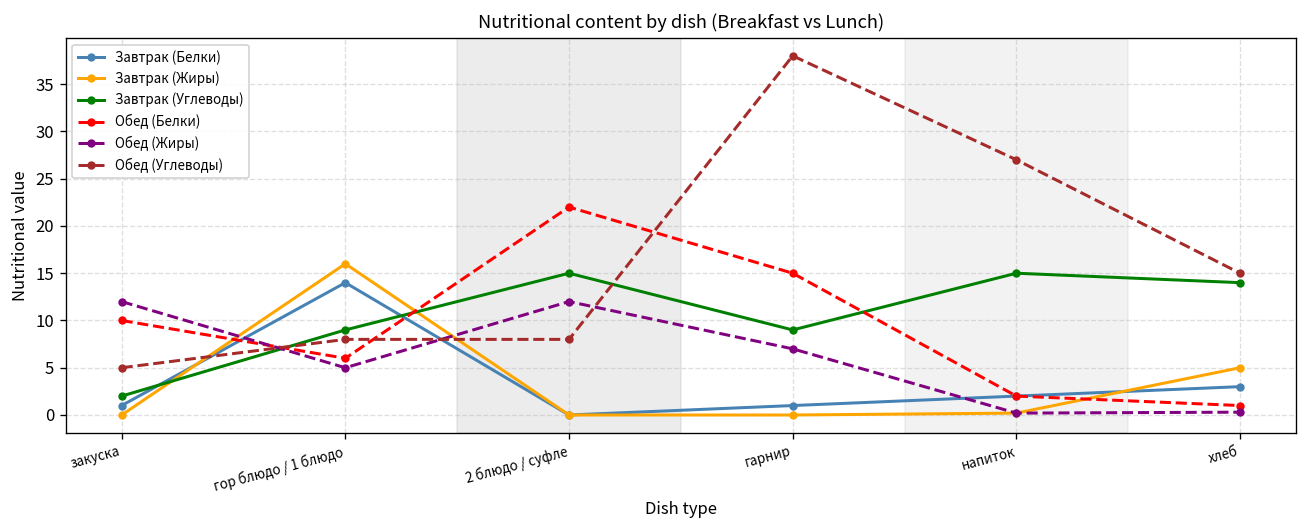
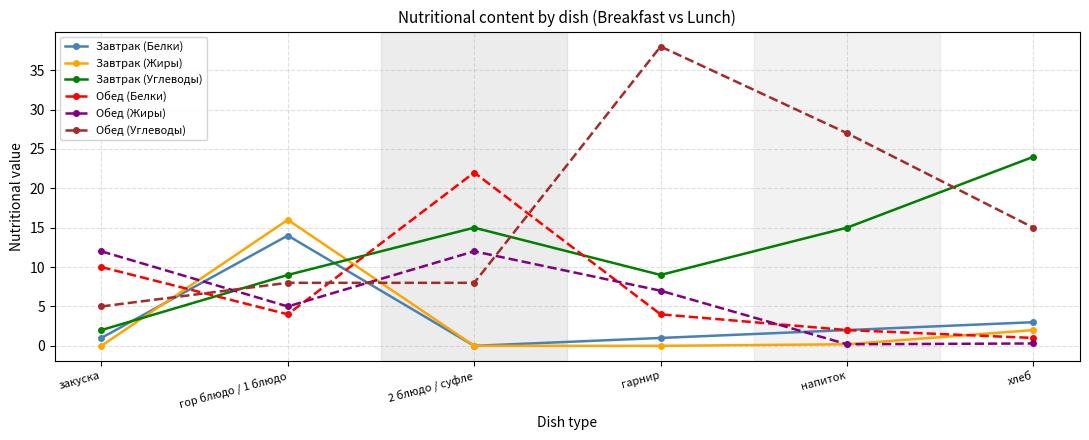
  {
    "Завтрак (Белки)": {
      "закуска": 1,
      "гор блюдо / 1 блюдо": 14,
      "гарнир": 1,
      "хлеб": 3
    },
    "Завтрак (Жиры)": {
      "закуска": 0,
      "гор блюдо / 1 блюдо": 16,
      "гарнир": 0,
-     "хлеб": 5
+     "хлеб": 2
    },
    "Завтрак (Углеводы)": {
      "закуска": 2,
      "гор блюдо / 1 блюдо": 9,
      "2 блюдо / суфле": 15,
      "гарнир": 9,
      "напиток": 15,
-     "хлеб": 14
+     "хлеб": 24
    },
    "Обед (Белки)": {
      "закуска": 10,
-     "гор блюдо / 1 блюдо": 6,
+     "гор блюдо / 1 блюдо": 4,
      "2 блюдо / суфле": 22,
-     "гарнир": 15,
+     "гарнир": 4,
      "хлеб": 1
    },
    "Обед (Жиры)": {
      "закуска": 12,
      "гор блюдо / 1 блюдо": 5,
      "2 блюдо / суфле": 12,
      "гарнир": 7,
      "хлеб": 0
    },
    "Обед (Углеводы)": {
      "закуска": 5,
      "гор блюдо / 1 блюдо": 8,
      "2 блюдо / суфле": 8,
      "гарнир": 38,
      "напиток": 27,
      "хлеб": 15
    }
  }
